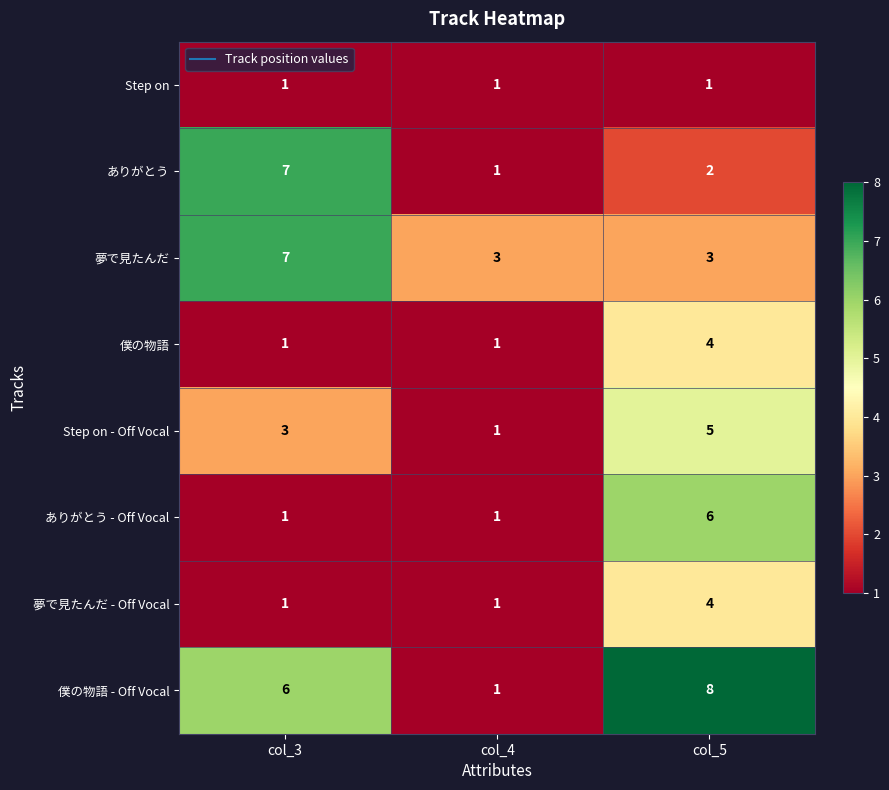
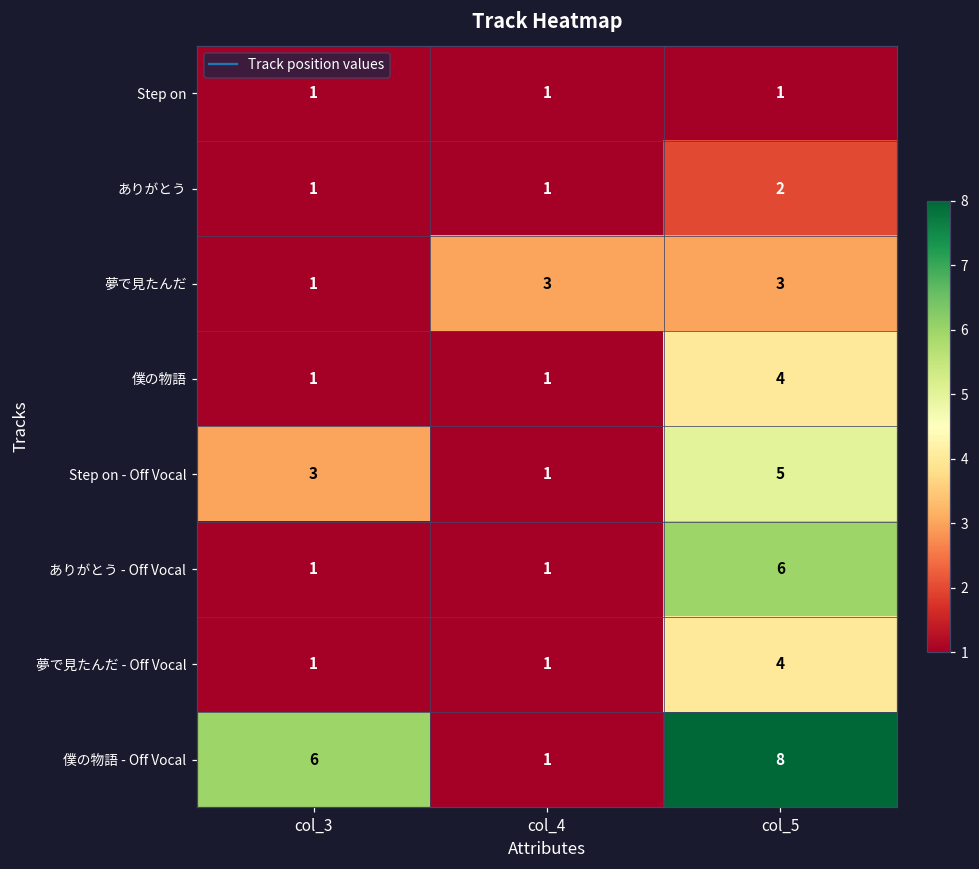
  {
    "Step on": {
      "col_3": 1,
      "col_4": 1,
      "col_5": 1
    },
    "ありがとう": {
-     "col_3": 7,
+     "col_3": 1,
      "col_4": 1,
      "col_5": 2
    },
    "夢で見たんだ": {
-     "col_3": 7,
+     "col_3": 1,
      "col_4": 3,
      "col_5": 3
    },
    "僕の物語": {
      "col_3": 1,
      "col_4": 1,
      "col_5": 4
    },
    "Step on - Off Vocal": {
      "col_3": 3,
      "col_4": 1,
      "col_5": 5
    },
    "ありがとう - Off Vocal": {
      "col_3": 1,
      "col_4": 1,
      "col_5": 6
    },
    "夢で見たんだ - Off Vocal": {
      "col_3": 1,
      "col_4": 1,
      "col_5": 4
    },
    "僕の物語 - Off Vocal": {
      "col_3": 6,
      "col_4": 1,
      "col_5": 8
    }
  }
